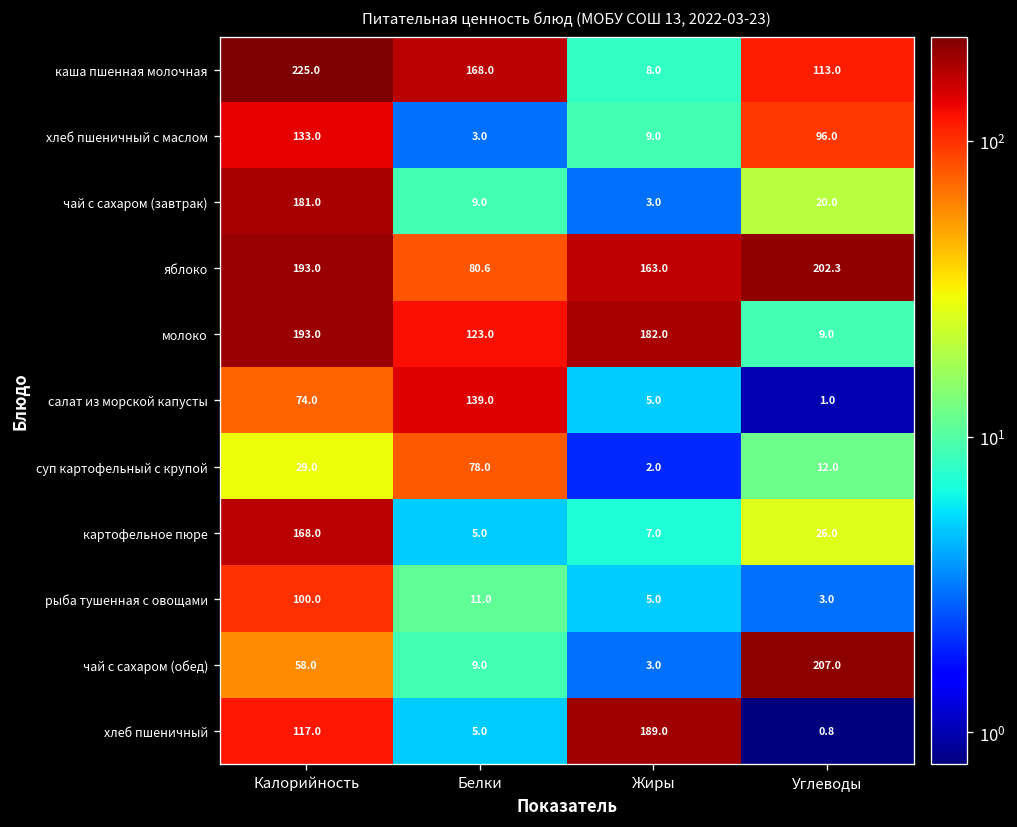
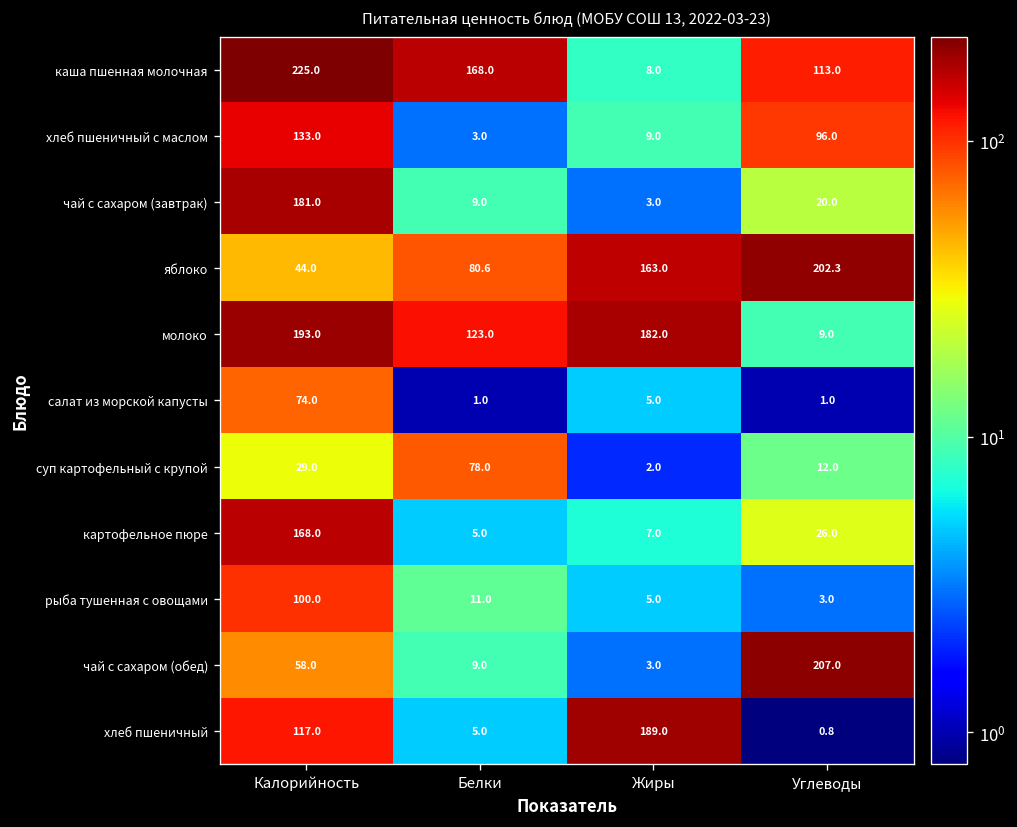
  {
    "каша пшенная молочная": {
      "Калорийность": 225.0,
      "Белки": 168.0,
      "Жиры": 8.0,
      "Углеводы": 113.0
    },
    "хлеб пшеничный с маслом": {
      "Калорийность": 133.0,
      "Белки": 3.0,
      "Жиры": 9.0,
      "Углеводы": 96.0
    },
    "чай с сахаром (завтрак)": {
      "Калорийность": 181.0,
      "Белки": 9.0,
      "Жиры": 3.0,
      "Углеводы": 20.0
    },
    "яблоко": {
-     "Калорийность": 193.0,
+     "Калорийность": 44.0,
      "Белки": 80.6,
      "Жиры": 163.0,
      "Углеводы": 202.3
    },
    "молоко": {
      "Калорийность": 193.0,
      "Белки": 123.0,
      "Жиры": 182.0,
      "Углеводы": 9.0
    },
    "салат из морской капусты": {
      "Калорийность": 74.0,
-     "Белки": 139.0,
+     "Белки": 1.0,
      "Жиры": 5.0,
      "Углеводы": 1.0
    },
    "суп картофельный с крупой": {
      "Калорийность": 29.0,
      "Белки": 78.0,
      "Жиры": 2.0,
      "Углеводы": 12.0
    },
    "картофельное пюре": {
      "Калорийность": 168.0,
      "Белки": 5.0,
      "Жиры": 7.0,
      "Углеводы": 26.0
    },
    "рыба тушенная с овощами": {
      "Калорийность": 100.0,
      "Белки": 11.0,
      "Жиры": 5.0,
      "Углеводы": 3.0
    },
    "чай с сахаром (обед)": {
      "Калорийность": 58.0,
      "Белки": 9.0,
      "Жиры": 3.0,
      "Углеводы": 207.0
    },
    "хлеб пшеничный": {
      "Калорийность": 117.0,
      "Белки": 5.0,
      "Жиры": 189.0,
      "Углеводы": 0.8
    }
  }
